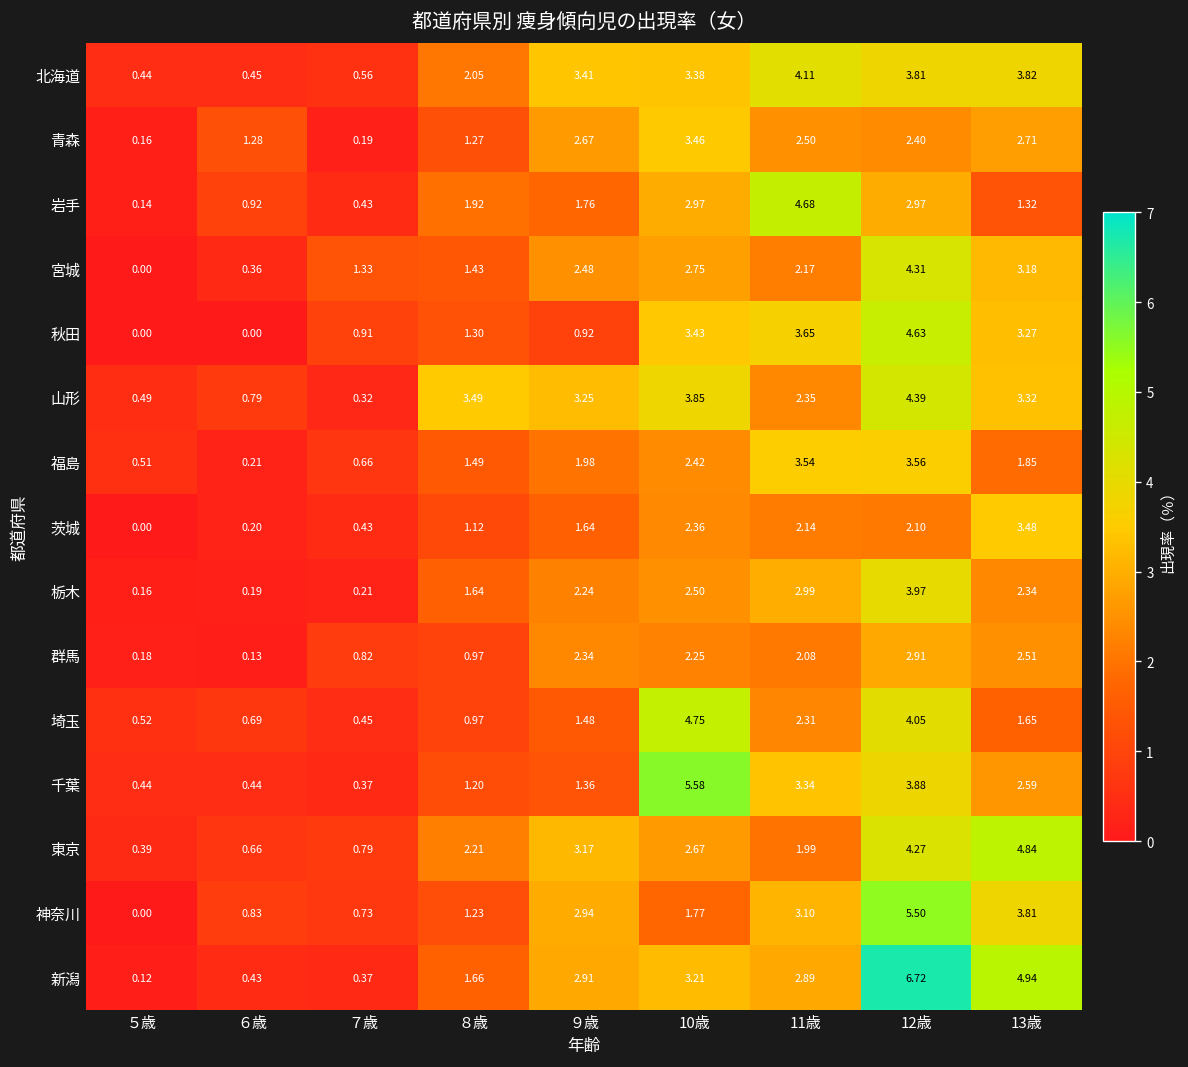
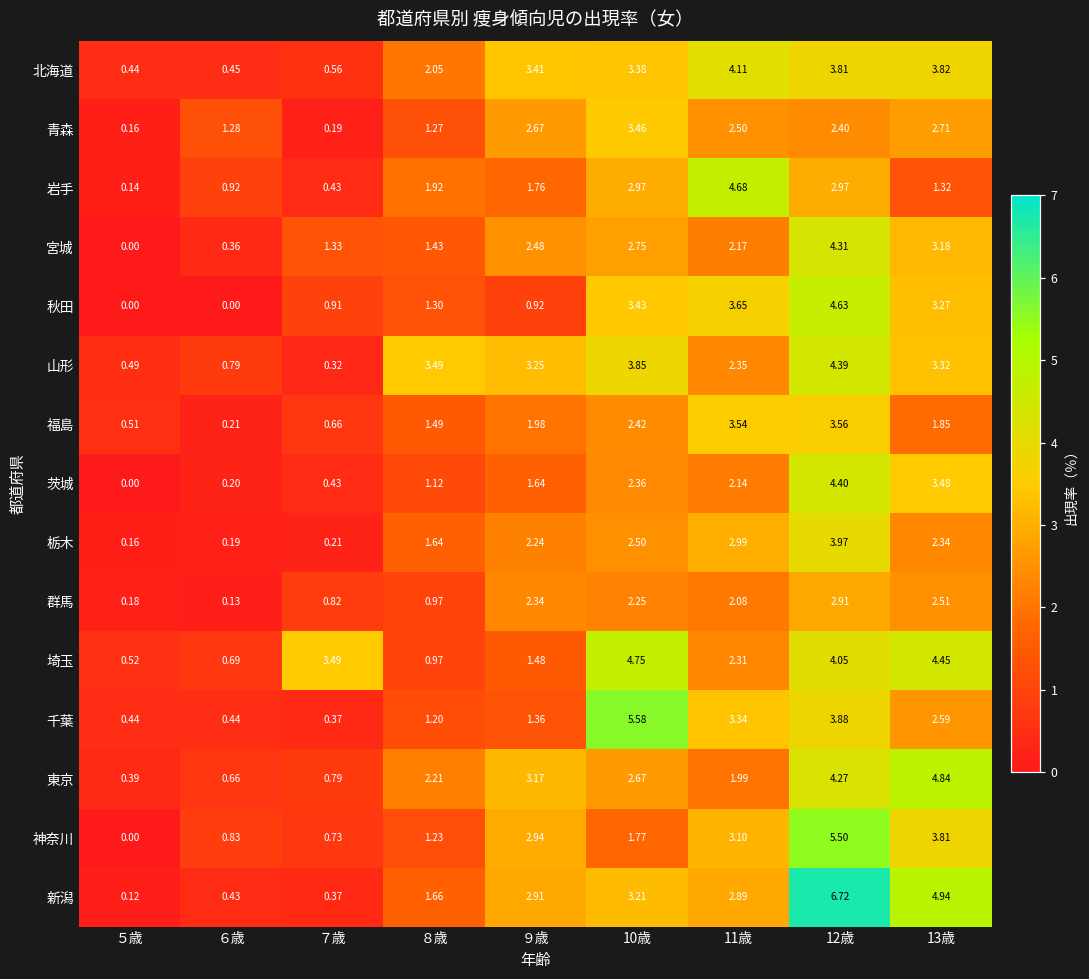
  {
    "北海道": {
      "５歳": 0.44,
      "６歳": 0.45,
      "７歳": 0.56,
      "８歳": 2.05,
      "９歳": 3.41,
      "10歳": 3.38,
      "11歳": 4.11,
      "12歳": 3.81,
      "13歳": 3.82
    },
    "青森": {
      "５歳": 0.16,
      "６歳": 1.28,
      "７歳": 0.19,
      "８歳": 1.27,
      "９歳": 2.67,
      "10歳": 3.46,
      "11歳": 2.50,
      "12歳": 2.40,
      "13歳": 2.71
    },
    "岩手": {
      "５歳": 0.14,
      "６歳": 0.92,
      "７歳": 0.43,
      "８歳": 1.92,
      "９歳": 1.76,
      "10歳": 2.97,
      "11歳": 4.68,
      "12歳": 2.97,
      "13歳": 1.32
    },
    "宮城": {
      "５歳": 0.00,
      "６歳": 0.36,
      "７歳": 1.33,
      "８歳": 1.43,
      "９歳": 2.48,
      "10歳": 2.75,
      "11歳": 2.17,
      "12歳": 4.31,
      "13歳": 3.18
    },
    "秋田": {
      "５歳": 0.00,
      "６歳": 0.00,
      "７歳": 0.91,
      "８歳": 1.30,
      "９歳": 0.92,
      "10歳": 3.43,
      "11歳": 3.65,
      "12歳": 4.63,
      "13歳": 3.27
    },
    "山形": {
      "５歳": 0.49,
      "６歳": 0.79,
      "７歳": 0.32,
      "８歳": 3.49,
      "９歳": 3.25,
      "10歳": 3.85,
      "11歳": 2.35,
      "12歳": 4.39,
      "13歳": 3.32
    },
    "福島": {
      "５歳": 0.51,
      "６歳": 0.21,
      "７歳": 0.66,
      "８歳": 1.49,
      "９歳": 1.98,
      "10歳": 2.42,
      "11歳": 3.54,
      "12歳": 3.56,
      "13歳": 1.85
    },
    "茨城": {
      "５歳": 0.00,
      "６歳": 0.20,
      "７歳": 0.43,
      "８歳": 1.12,
      "９歳": 1.64,
      "10歳": 2.36,
      "11歳": 2.14,
-     "12歳": 2.10,
+     "12歳": 4.40,
      "13歳": 3.48
    },
    "栃木": {
      "５歳": 0.16,
      "６歳": 0.19,
      "７歳": 0.21,
      "８歳": 1.64,
      "９歳": 2.24,
      "10歳": 2.50,
      "11歳": 2.99,
      "12歳": 3.97,
      "13歳": 2.34
    },
    "群馬": {
      "５歳": 0.18,
      "６歳": 0.13,
      "７歳": 0.82,
      "８歳": 0.97,
      "９歳": 2.34,
      "10歳": 2.25,
      "11歳": 2.08,
      "12歳": 2.91,
      "13歳": 2.51
    },
    "埼玉": {
      "５歳": 0.52,
      "６歳": 0.69,
-     "７歳": 0.45,
+     "７歳": 3.49,
      "８歳": 0.97,
      "９歳": 1.48,
      "10歳": 4.75,
      "11歳": 2.31,
      "12歳": 4.05,
-     "13歳": 1.65
+     "13歳": 4.45
    },
    "千葉": {
      "５歳": 0.44,
      "６歳": 0.44,
      "７歳": 0.37,
      "８歳": 1.20,
      "９歳": 1.36,
      "10歳": 5.58,
      "11歳": 3.34,
      "12歳": 3.88,
      "13歳": 2.59
    },
    "東京": {
      "５歳": 0.39,
      "６歳": 0.66,
      "７歳": 0.79,
      "８歳": 2.21,
      "９歳": 3.17,
      "10歳": 2.67,
      "11歳": 1.99,
      "12歳": 4.27,
      "13歳": 4.84
    },
    "神奈川": {
      "５歳": 0.00,
      "６歳": 0.83,
      "７歳": 0.73,
      "８歳": 1.23,
      "９歳": 2.94,
      "10歳": 1.77,
      "11歳": 3.10,
      "12歳": 5.50,
      "13歳": 3.81
    },
    "新潟": {
      "５歳": 0.12,
      "６歳": 0.43,
      "７歳": 0.37,
      "８歳": 1.66,
      "９歳": 2.91,
      "10歳": 3.21,
      "11歳": 2.89,
      "12歳": 6.72,
      "13歳": 4.94
    }
  }
